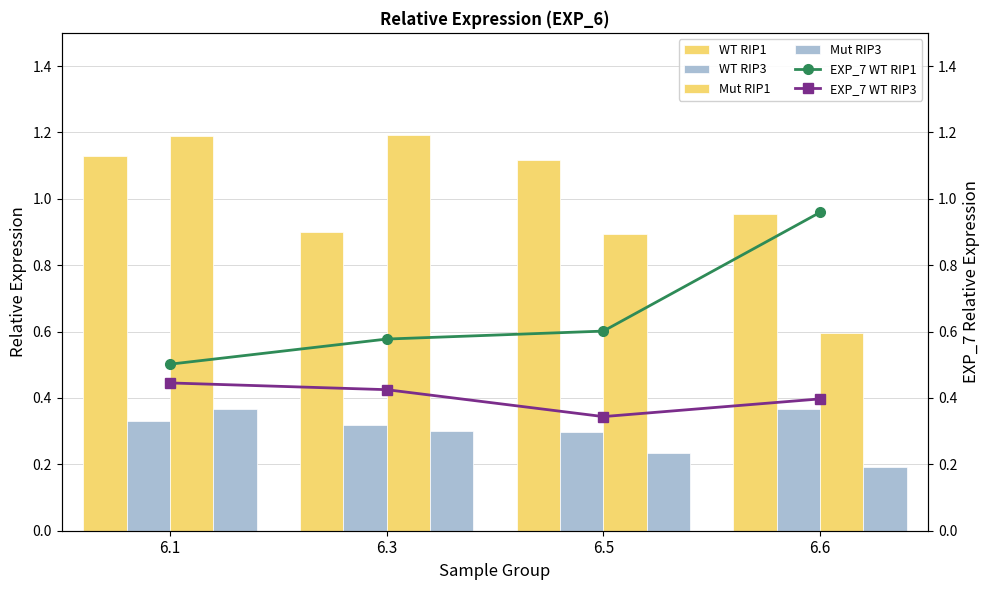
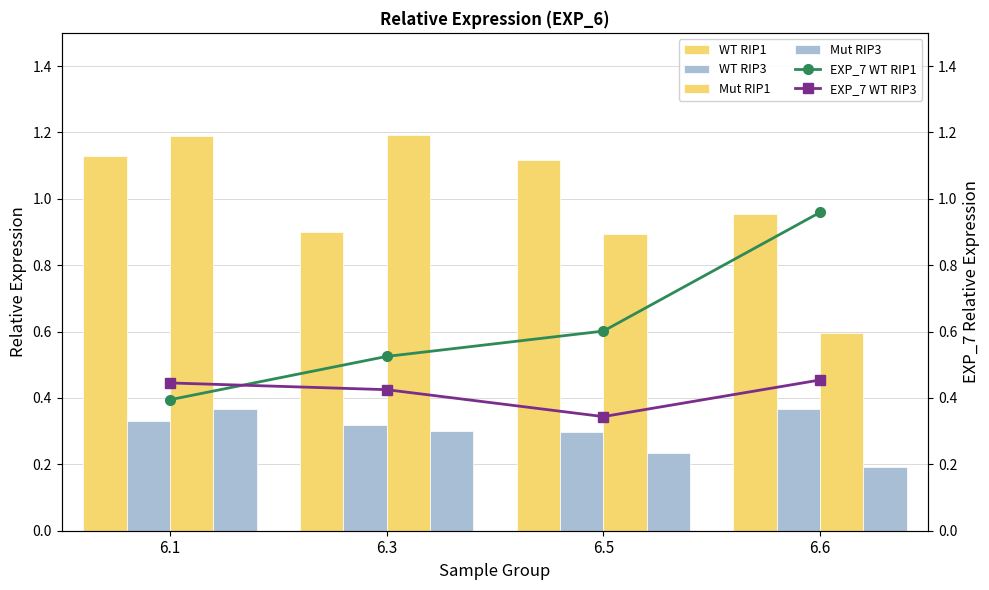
  {
    "EXP_7 WT RIP1": {
-     "6.1": 0.50,
-     "6.3": 0.58,
+     "6.1": 0.39,
+     "6.3": 0.53,
      "6.5": 0.60,
      "6.6": 0.96
    },
    "EXP_7 WT RIP3": {
      "6.1": 0.45,
      "6.3": 0.42,
      "6.5": 0.34,
-     "6.6": 0.40
+     "6.6": 0.45
    }
  }
